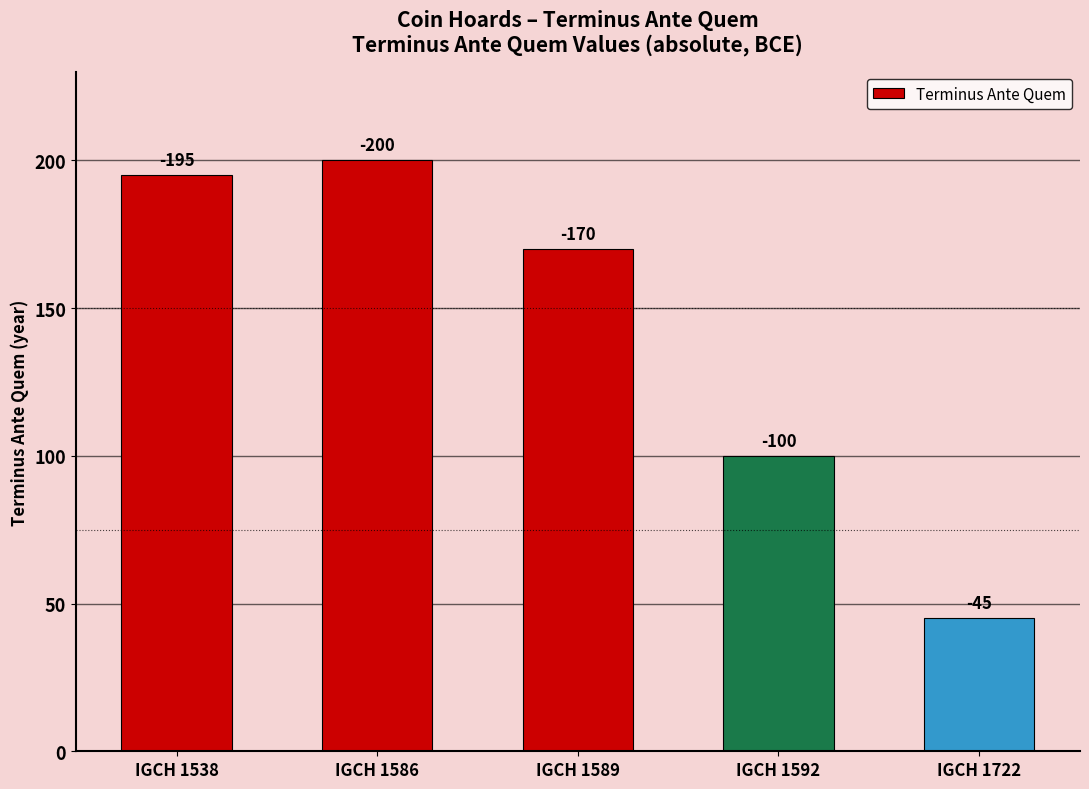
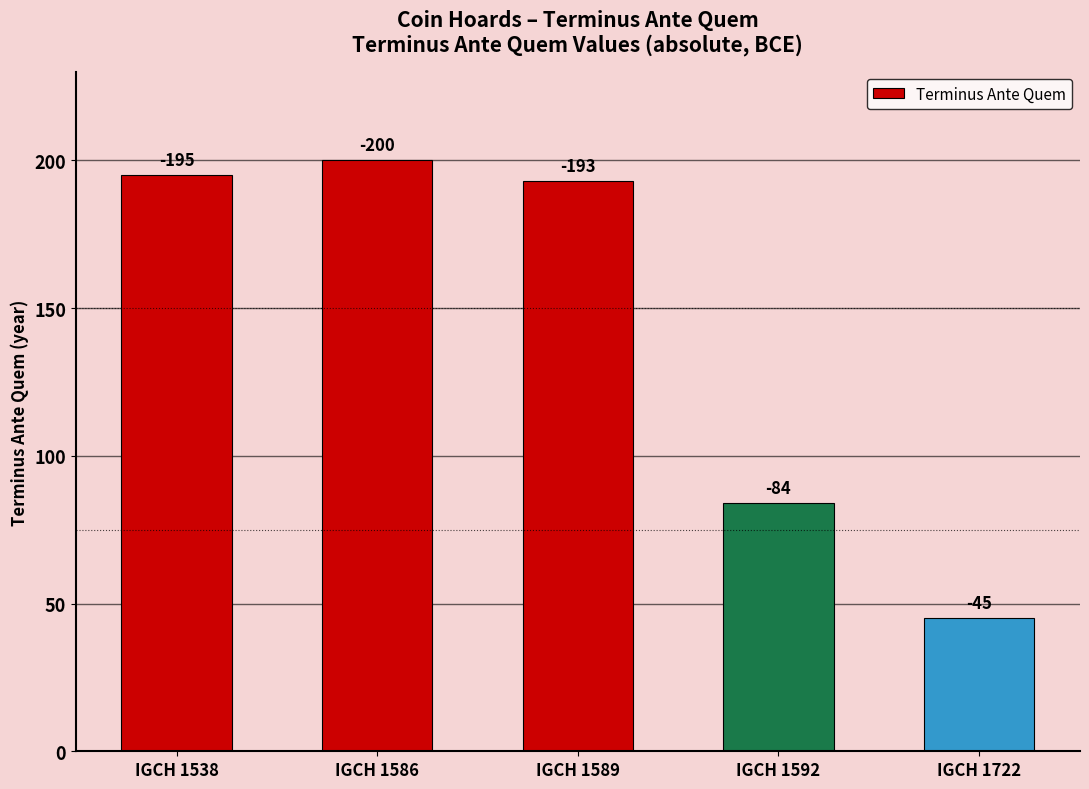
  {
-   "IGCH 1589": -170,
-   "IGCH 1592": -100
+   "IGCH 1589": -193,
+   "IGCH 1592": -84
  }
